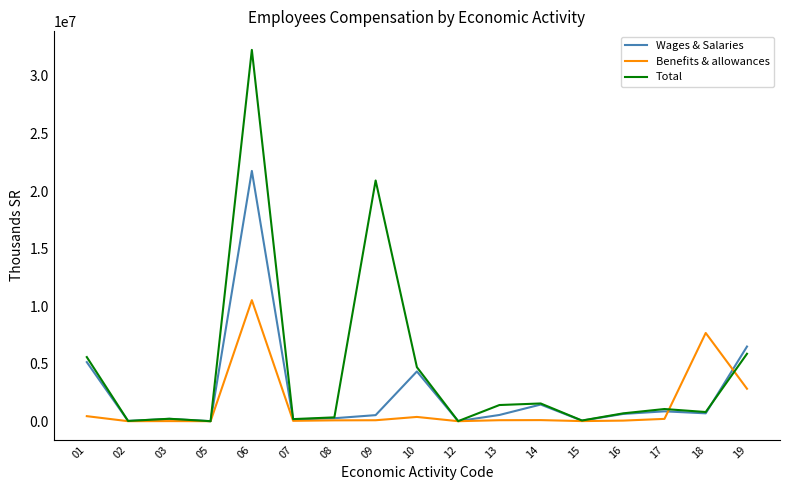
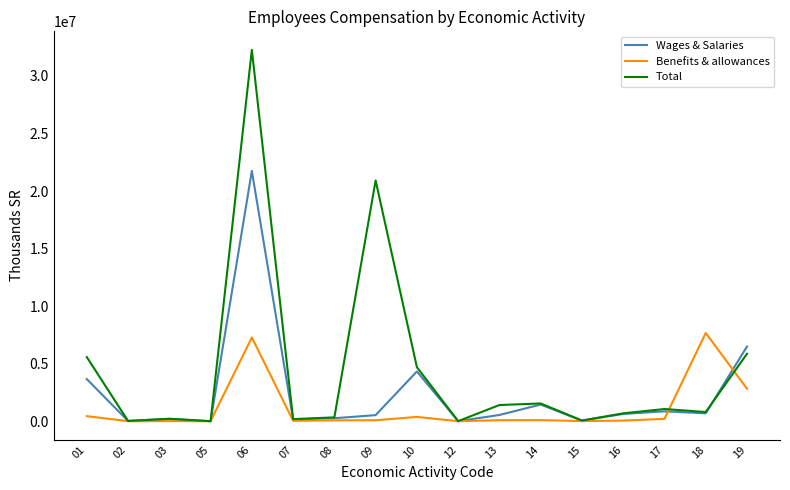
  {
    "Wages & Salaries": {
-     "01": 5100000,
+     "01": 3700000,
      "06": 21700000,
      "09": 500000,
      "10": 4300000,
      "13": 500000,
      "19": 6500000
    },
    "Benefits & allowances": {
      "01": 400000,
-     "06": 10500000,
+     "06": 7300000,
      "09": 100000,
      "10": 400000,
      "13": 100000,
      "14": 100000,
      "16": 100000,
      "17": 200000,
      "18": 7700000,
      "19": 2800000
    },
    "Total": {
      "01": 5600000,
      "06": 32300000,
      "09": 20900000,
      "10": 4700000,
      "13": 1400000,
      "19": 5900000
    }
  }
